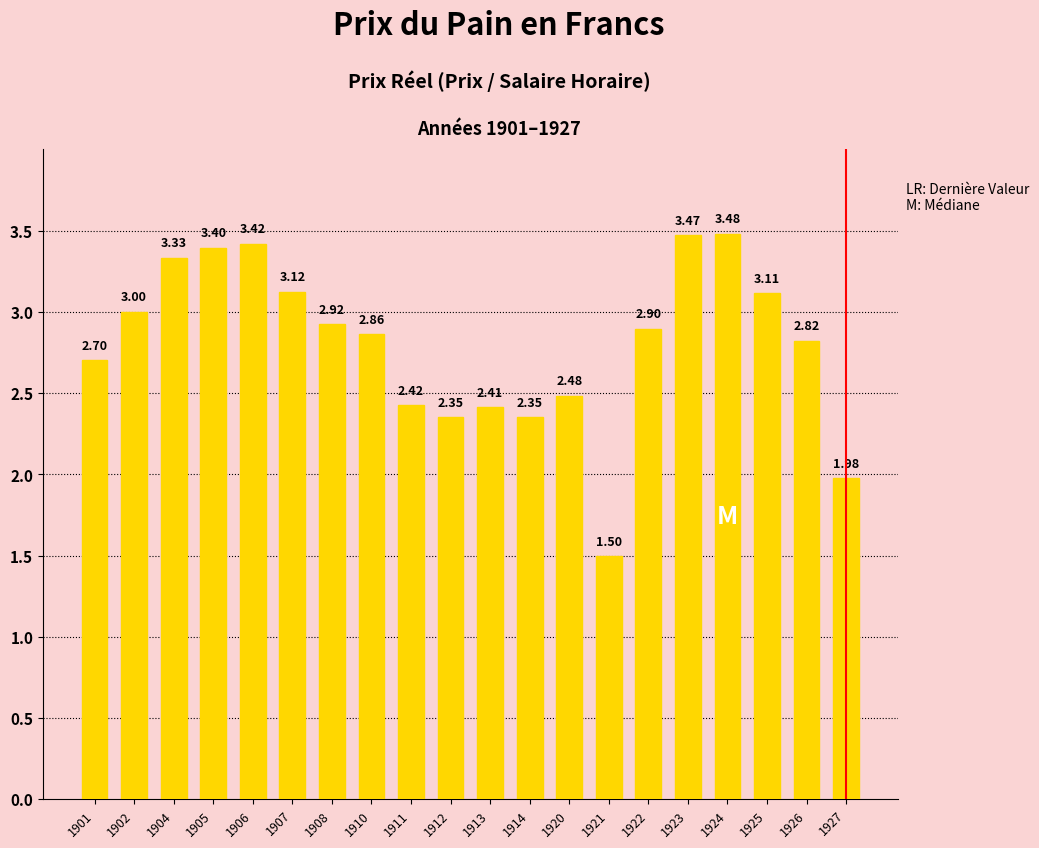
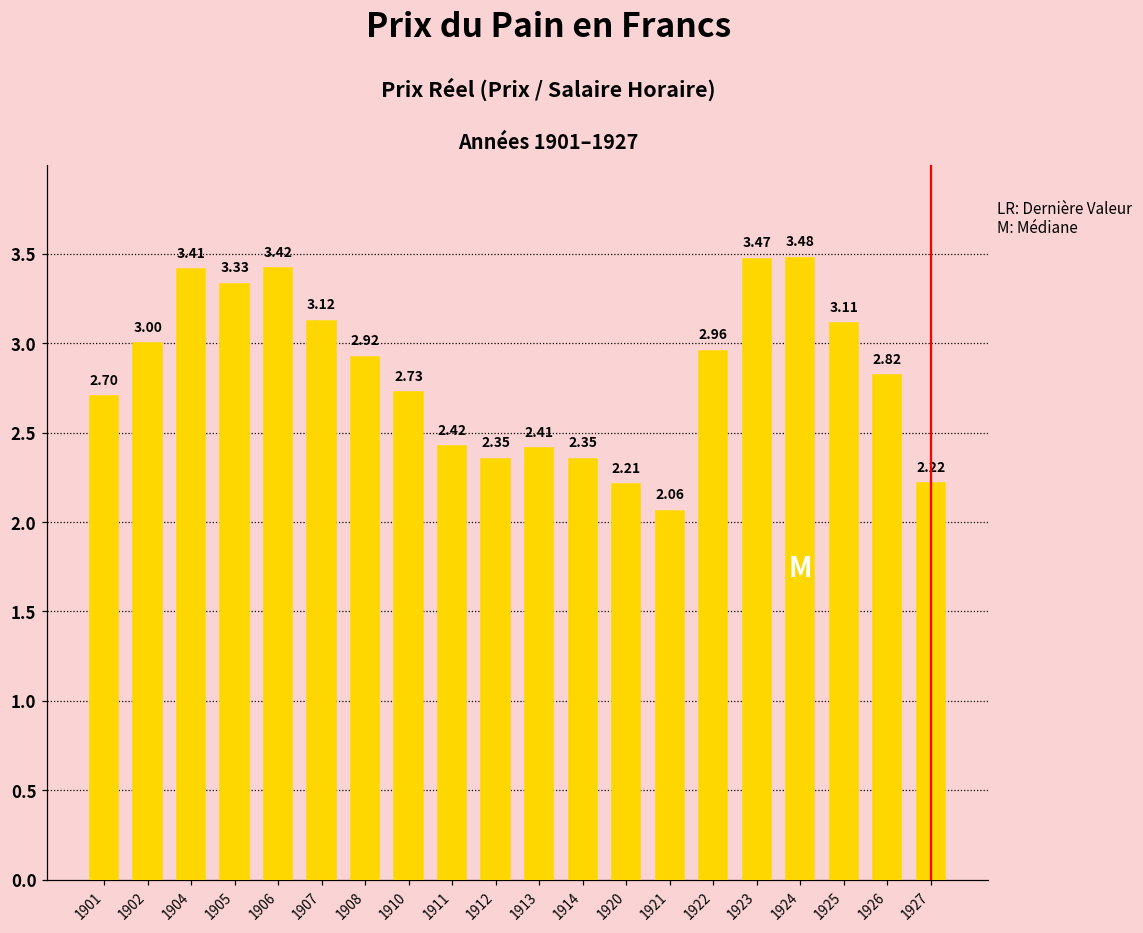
  {
    "1901": 2.70,
    "1902": 3.00,
-   "1904": 3.33,
-   "1905": 3.40,
+   "1904": 3.41,
+   "1905": 3.33,
    "1906": 3.42,
    "1907": 3.12,
    "1908": 2.92,
-   "1910": 2.86,
+   "1910": 2.73,
    "1911": 2.42,
    "1912": 2.35,
    "1913": 2.41,
    "1914": 2.35,
-   "1920": 2.48,
-   "1921": 1.50,
-   "1922": 2.90,
+   "1920": 2.21,
+   "1921": 2.06,
+   "1922": 2.96,
    "1923": 3.47,
    "1924": 3.48,
    "1925": 3.11,
    "1926": 2.82,
-   "1927": 1.98
+   "1927": 2.22
  }
